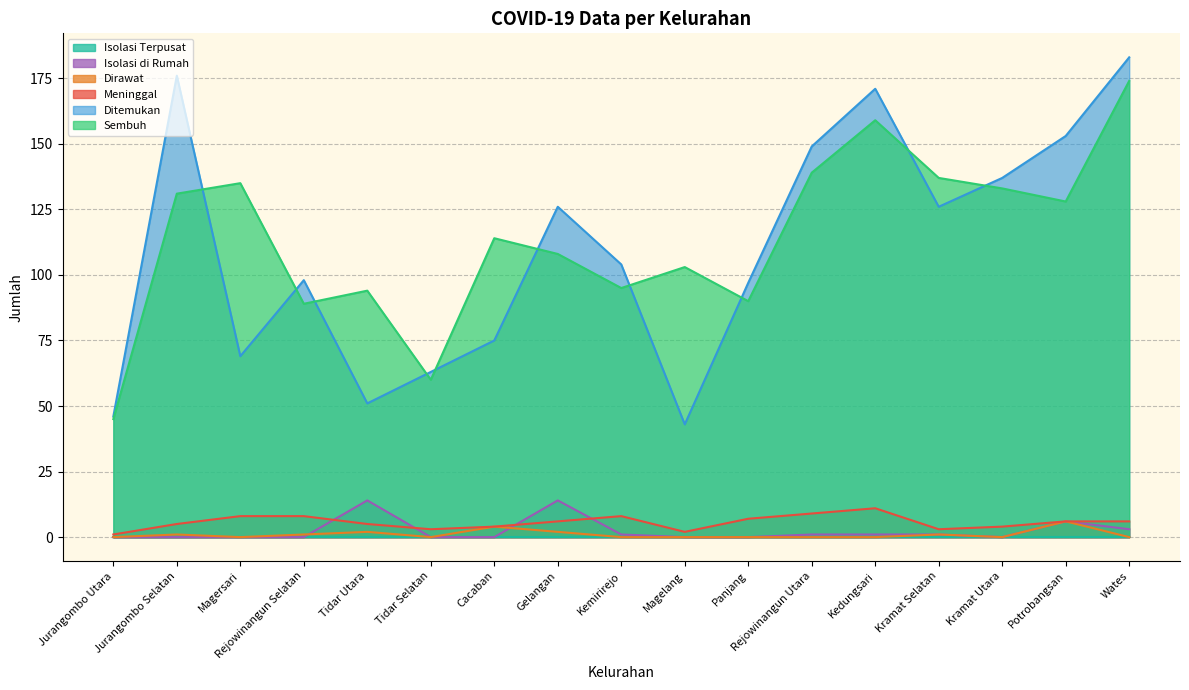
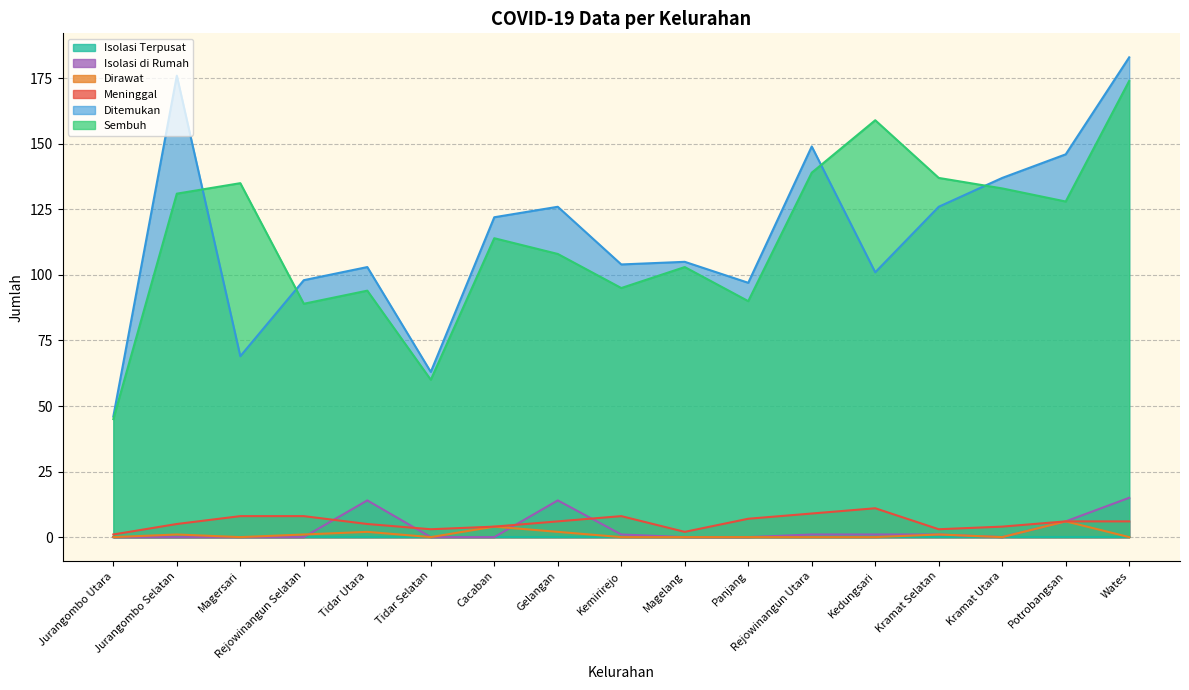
  {
    "Isolasi di Rumah": {
      "Tidar Utara": 14,
      "Gelangan": 14,
      "Kemirirejo": 1,
      "Rejowinangun Utara": 1,
      "Kedungsari": 1,
-     "Wates": 3
+     "Wates": 15
    },
    "Ditemukan": {
      "Jurangombo Utara": 46,
      "Magersari": 69,
      "Rejowinangun Selatan": 98,
-     "Tidar Utara": 51,
+     "Tidar Utara": 103,
      "Tidar Selatan": 63,
-     "Cacaban": 75,
+     "Cacaban": 122,
      "Gelangan": 126,
      "Kemirirejo": 104,
-     "Magelang": 43,
+     "Magelang": 105,
      "Panjang": 97,
      "Rejowinangun Utara": 149,
-     "Kedungsari": 171,
+     "Kedungsari": 101,
      "Kramat Selatan": 126,
      "Kramat Utara": 137,
-     "Potrobangsan": 153,
+     "Potrobangsan": 146,
      "Wates": 183
    }
  }
